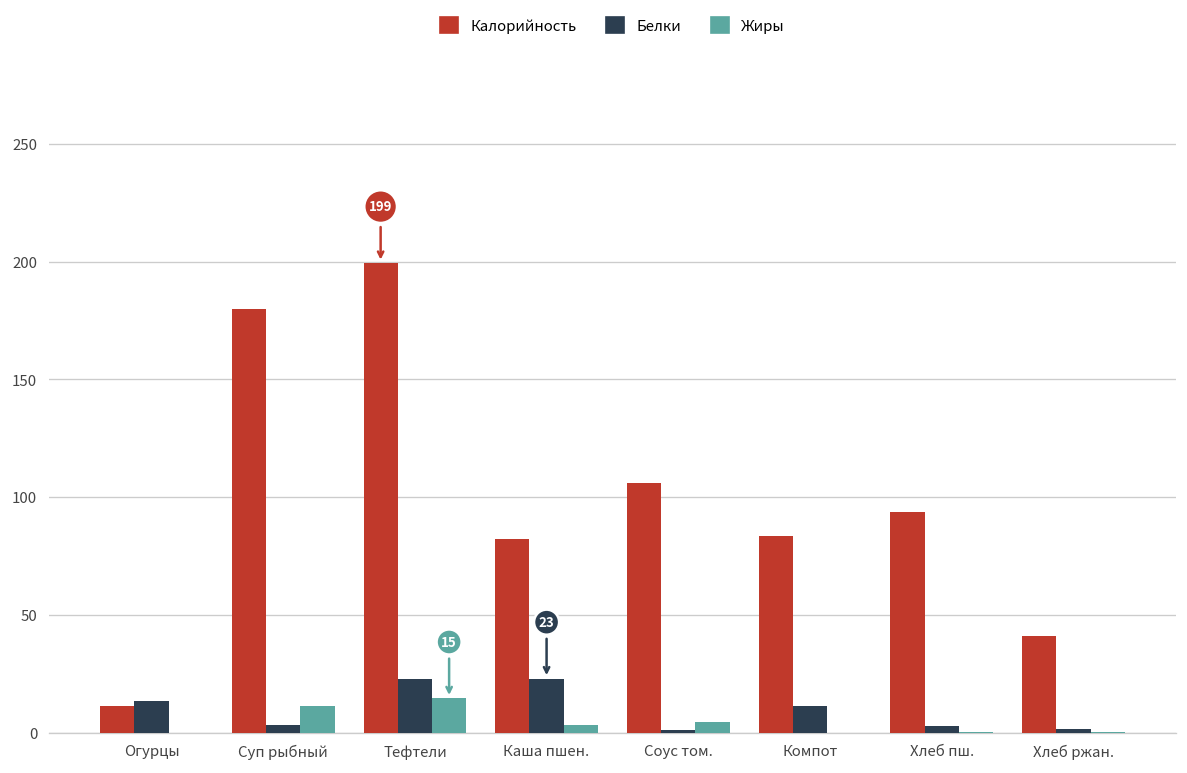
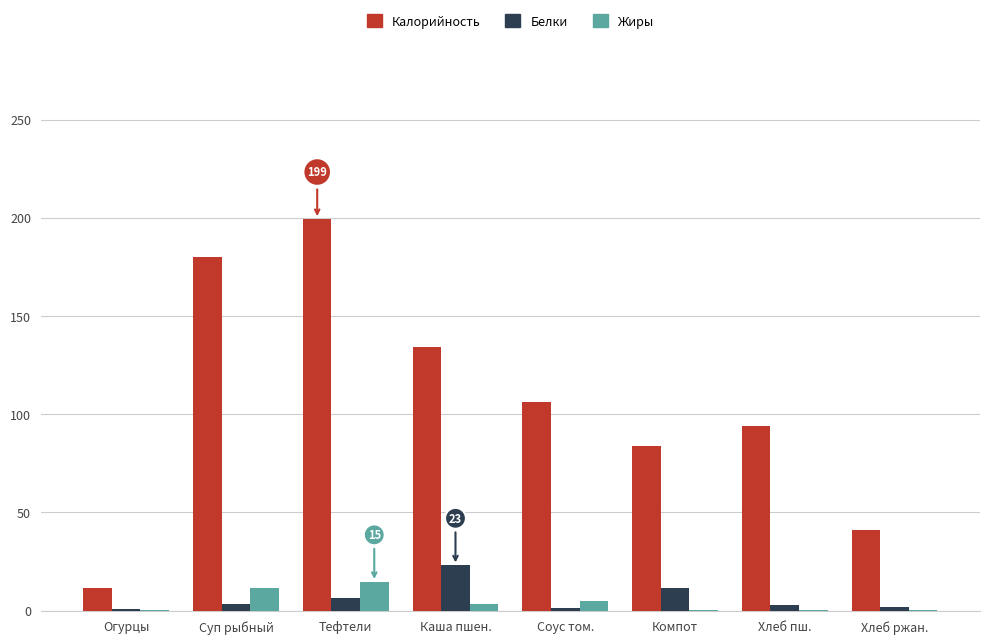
  {
    "Калорийность": {
      "Огурцы": 11,
      "Суп рыбный": 180,
      "Тефтели": 199,
-     "Каша пшен.": 82,
+     "Каша пшен.": 134,
      "Соус том.": 106,
      "Компот": 84,
      "Хлеб пш.": 94,
      "Хлеб ржан.": 41
    },
    "Белки": {
-     "Огурцы": 14,
+     "Огурцы": 1,
      "Суп рыбный": 3,
-     "Тефтели": 23,
+     "Тефтели": 6,
      "Каша пшен.": 23,
      "Соус том.": 1,
      "Компот": 11,
      "Хлеб пш.": 3,
      "Хлеб ржан.": 2
    },
    "Жиры": {
      "Суп рыбный": 11,
      "Тефтели": 15,
      "Каша пшен.": 3,
      "Соус том.": 5
    }
  }
